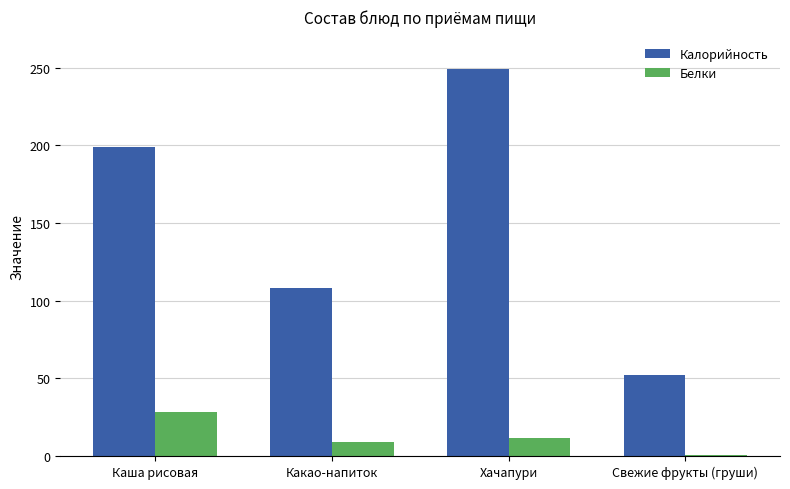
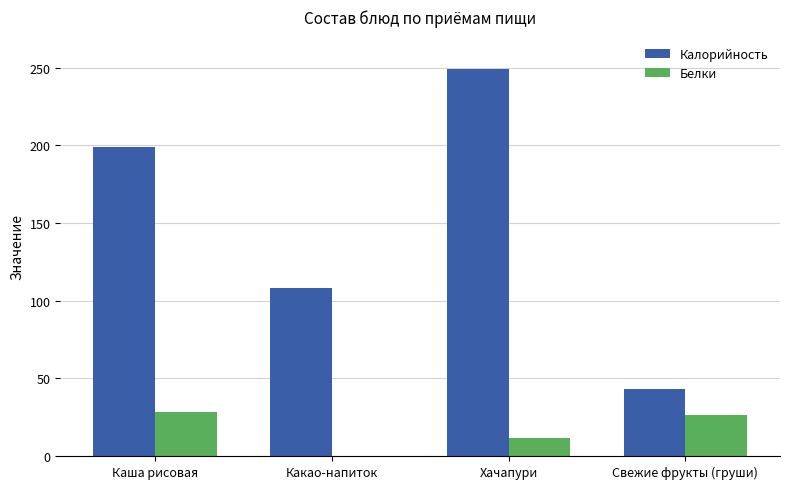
  {
    "Калорийность": {
      "Каша рисовая": 199,
      "Какао-напиток": 108,
      "Хачапури": 249,
-     "Свежие фрукты (груши)": 52
+     "Свежие фрукты (груши)": 43
    },
    "Белки": {
      "Каша рисовая": 28,
-     "Какао-напиток": 9,
+     "Какао-напиток": 0,
      "Хачапури": 12,
-     "Свежие фрукты (груши)": 1
+     "Свежие фрукты (груши)": 27
    }
  }
